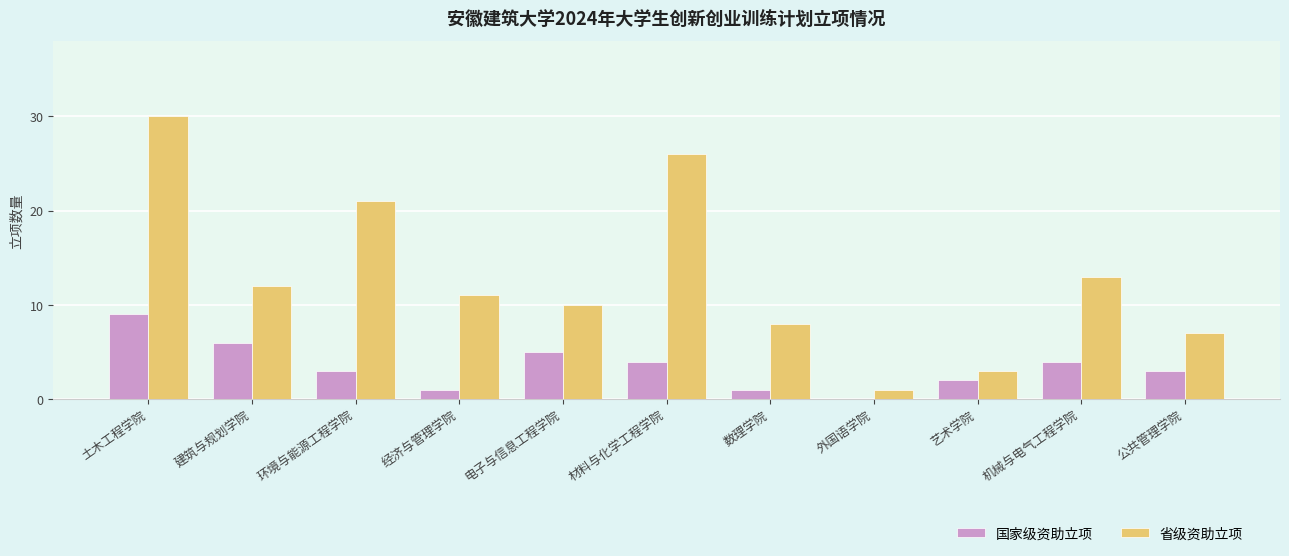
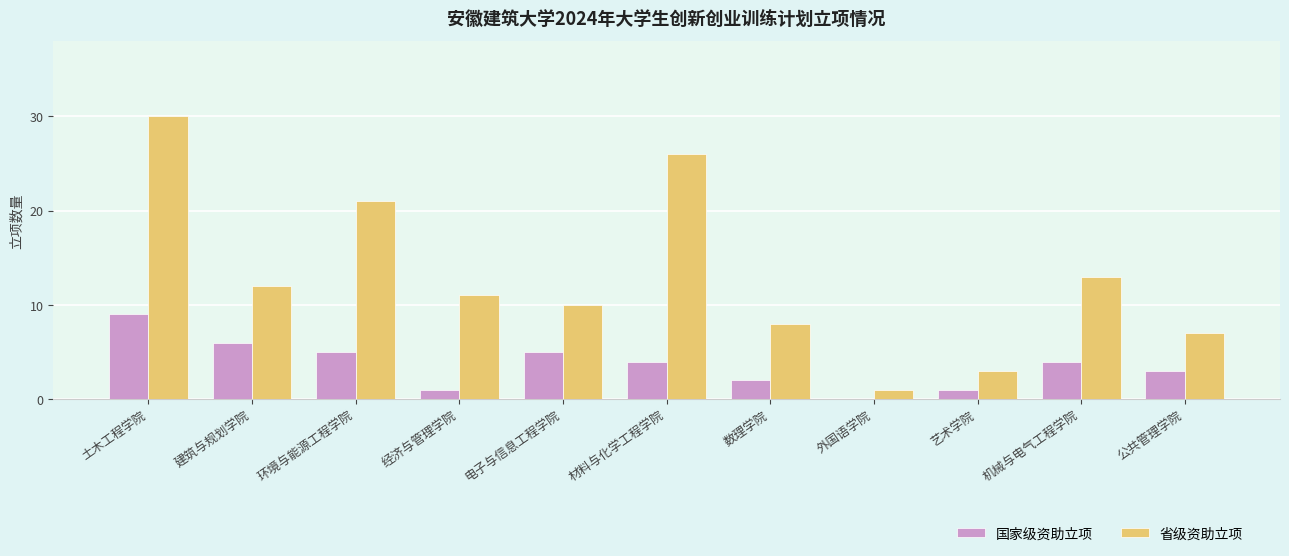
  {
    "国家级资助立项": {
      "土木工程学院": 9,
      "建筑与规划学院": 6,
-     "环境与能源工程学院": 3,
+     "环境与能源工程学院": 5,
      "经济与管理学院": 1,
      "电子与信息工程学院": 5,
      "材料与化学工程学院": 4,
-     "数理学院": 1,
+     "数理学院": 2,
      "外国语学院": 0,
-     "艺术学院": 2,
+     "艺术学院": 1,
      "机械与电气工程学院": 4,
      "公共管理学院": 3
    },
    "省级资助立项": {
      "土木工程学院": 30,
      "建筑与规划学院": 12,
      "环境与能源工程学院": 21,
      "经济与管理学院": 11,
      "电子与信息工程学院": 10,
      "材料与化学工程学院": 26,
      "数理学院": 8,
      "外国语学院": 1,
      "艺术学院": 3,
      "机械与电气工程学院": 13,
      "公共管理学院": 7
    }
  }
